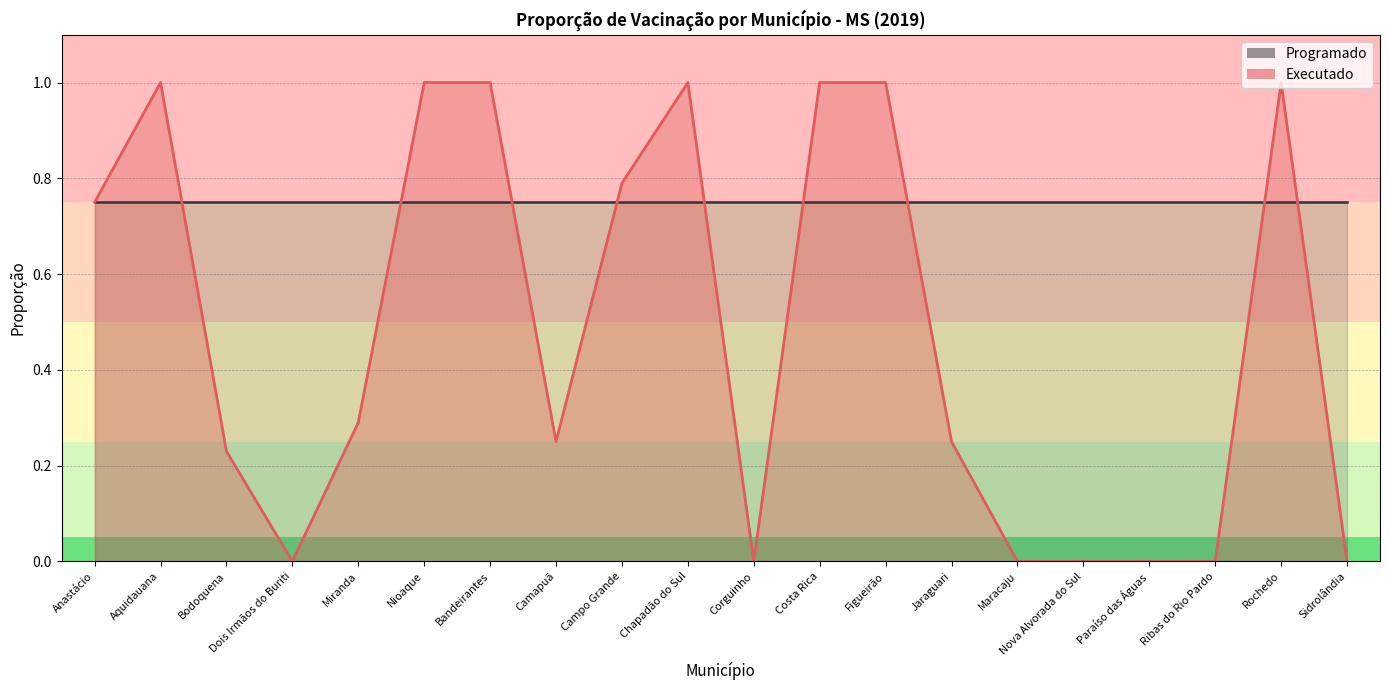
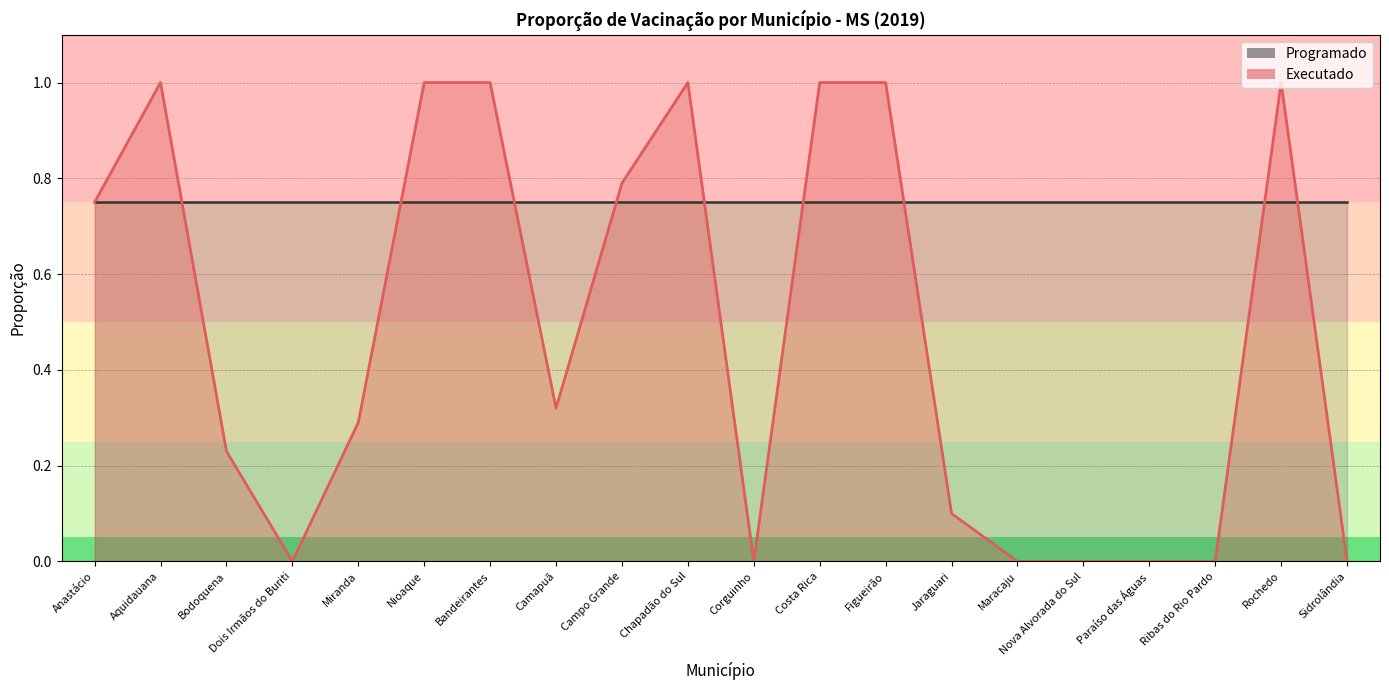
  {
    "Programado": {
      "Aquidauana": 0.75,
      "Bodoquena": 0.75,
      "Dois Irmãos do Buriti": 0.75,
      "Miranda": 0.75,
      "Nioaque": 0.75,
      "Bandeirantes": 0.75,
      "Camapuã": 0.75,
      "Campo Grande": 0.75,
      "Chapadão do Sul": 0.75,
      "Corguinho": 0.75,
      "Costa Rica": 0.75,
      "Figueirão": 0.75,
      "Jaraguari": 0.75,
      "Maracaju": 0.75,
      "Nova Alvorada do Sul": 0.75,
      "Paraíso das Águas": 0.75,
      "Ribas do Rio Pardo": 0.75,
      "Rochedo": 0.75,
      "Sidrolândia": 0.75
    },
    "Executado": {
      "Aquidauana": 1.00,
      "Bodoquena": 0.23,
      "Dois Irmãos do Buriti": 0.00,
      "Miranda": 0.29,
      "Nioaque": 1.00,
      "Bandeirantes": 1.00,
-     "Camapuã": 0.25,
+     "Camapuã": 0.32,
      "Campo Grande": 0.79,
      "Chapadão do Sul": 1.00,
      "Corguinho": 0.00,
      "Costa Rica": 1.00,
      "Figueirão": 1.00,
-     "Jaraguari": 0.25,
+     "Jaraguari": 0.10,
      "Maracaju": 0.00,
      "Nova Alvorada do Sul": 0.00,
      "Paraíso das Águas": 0.00,
      "Ribas do Rio Pardo": 0.00,
      "Sidrolândia": 0.00
    }
  }
